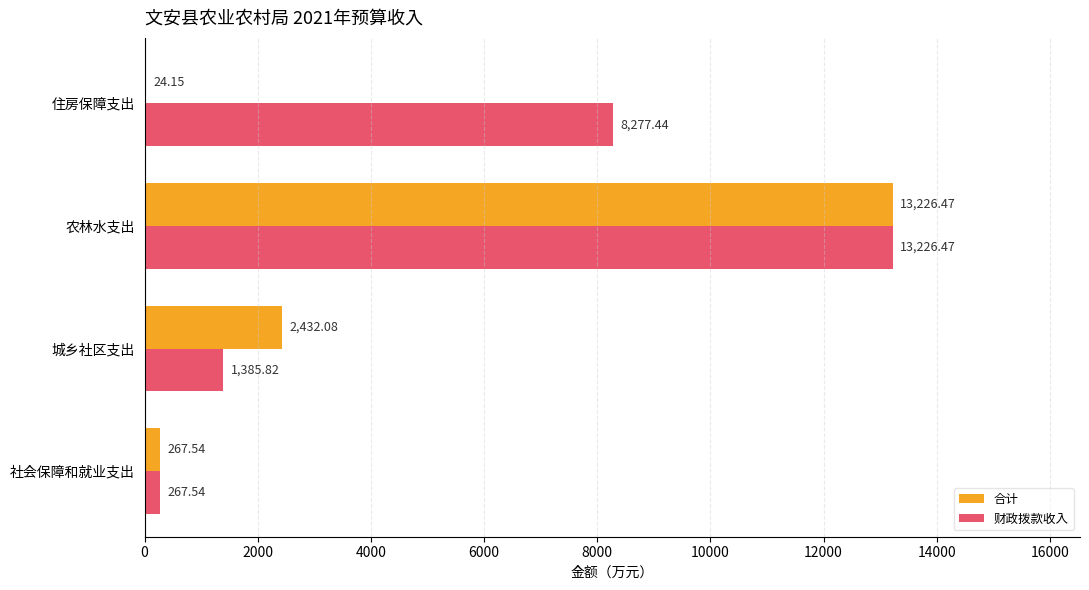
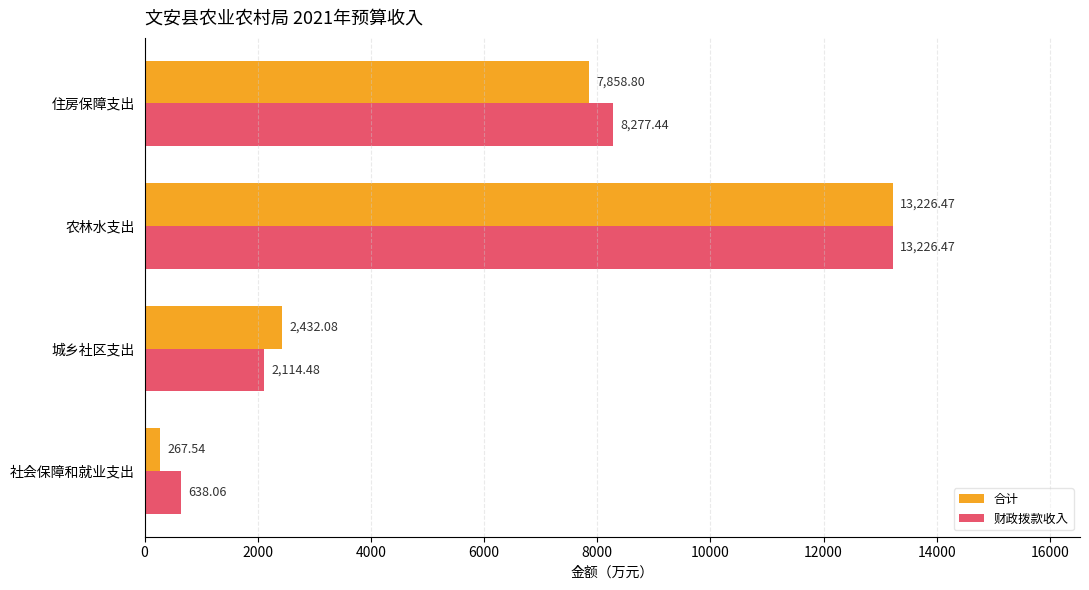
  {
    "合计": {
-     "住房保障支出": "24.15",
+     "住房保障支出": "7,858.80",
      "农林水支出": "13,226.47",
      "城乡社区支出": "2,432.08",
      "社会保障和就业支出": "267.54"
    },
    "财政拨款收入": {
      "住房保障支出": "8,277.44",
      "农林水支出": "13,226.47",
-     "城乡社区支出": "1,385.82",
-     "社会保障和就业支出": "267.54"
+     "城乡社区支出": "2,114.48",
+     "社会保障和就业支出": "638.06"
    }
  }
